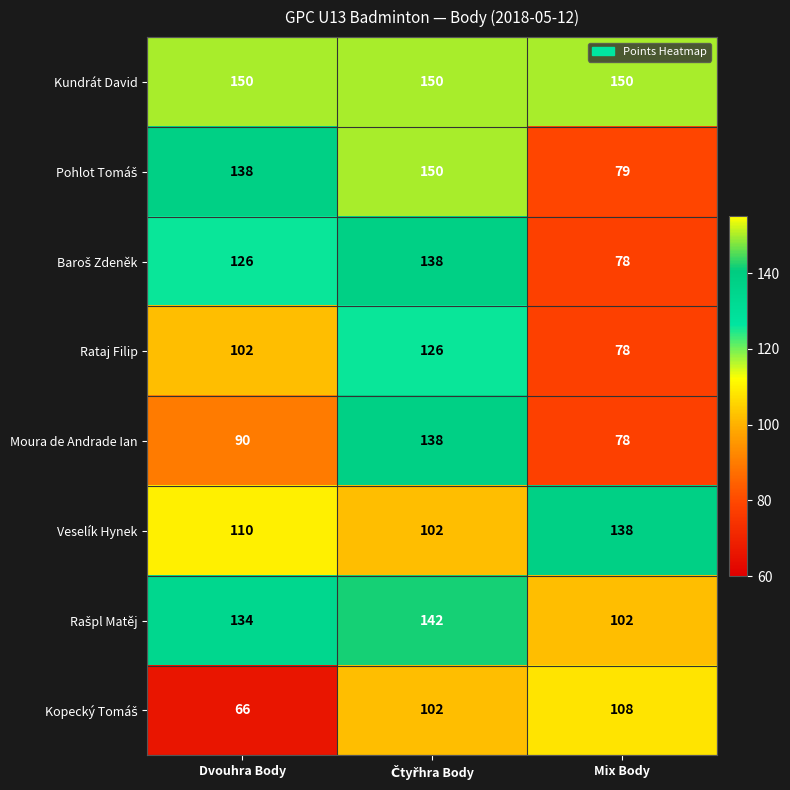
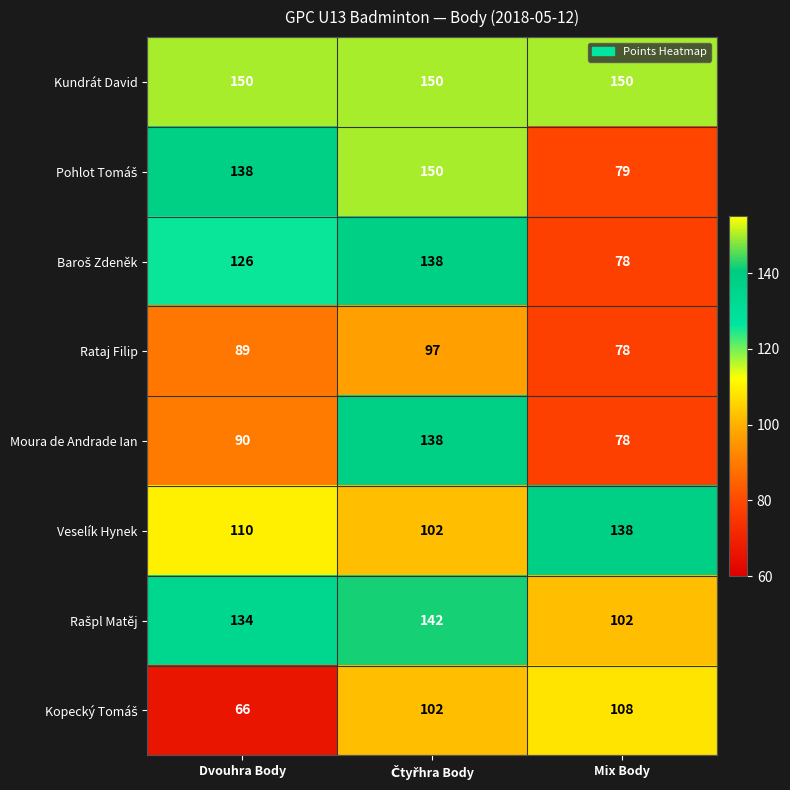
  {
    "Kundrát David": {
      "Dvouhra Body": 150,
      "Čtyřhra Body": 150,
      "Mix Body": 150
    },
    "Pohlot Tomáš": {
      "Dvouhra Body": 138,
      "Čtyřhra Body": 150,
      "Mix Body": 79
    },
    "Baroš Zdeněk": {
      "Dvouhra Body": 126,
      "Čtyřhra Body": 138,
      "Mix Body": 78
    },
    "Rataj Filip": {
-     "Dvouhra Body": 102,
-     "Čtyřhra Body": 126,
+     "Dvouhra Body": 89,
+     "Čtyřhra Body": 97,
      "Mix Body": 78
    },
    "Moura de Andrade Ian": {
      "Dvouhra Body": 90,
      "Čtyřhra Body": 138,
      "Mix Body": 78
    },
    "Veselík Hynek": {
      "Dvouhra Body": 110,
      "Čtyřhra Body": 102,
      "Mix Body": 138
    },
    "Rašpl Matěj": {
      "Dvouhra Body": 134,
      "Čtyřhra Body": 142,
      "Mix Body": 102
    },
    "Kopecký Tomáš": {
      "Dvouhra Body": 66,
      "Čtyřhra Body": 102,
      "Mix Body": 108
    }
  }
